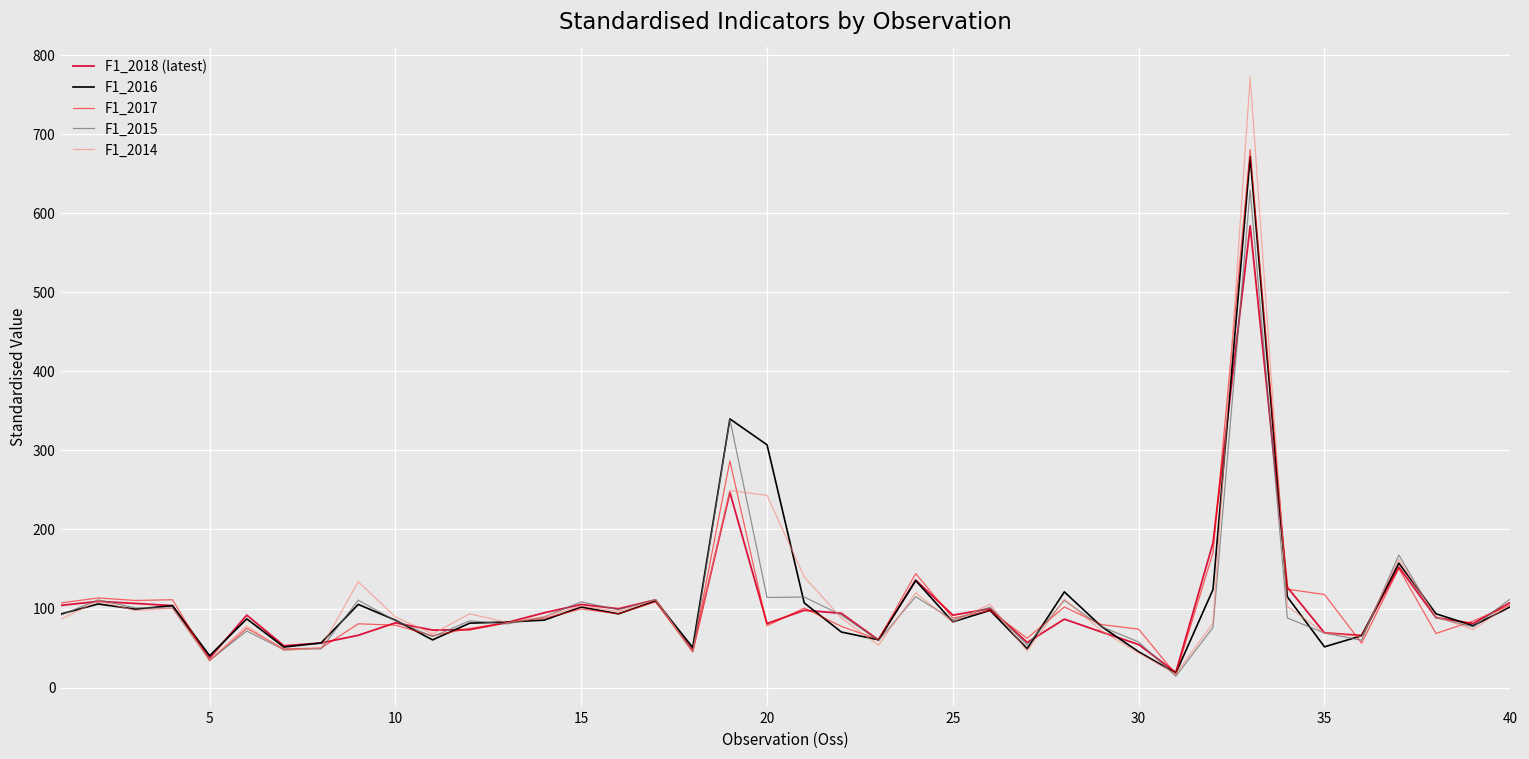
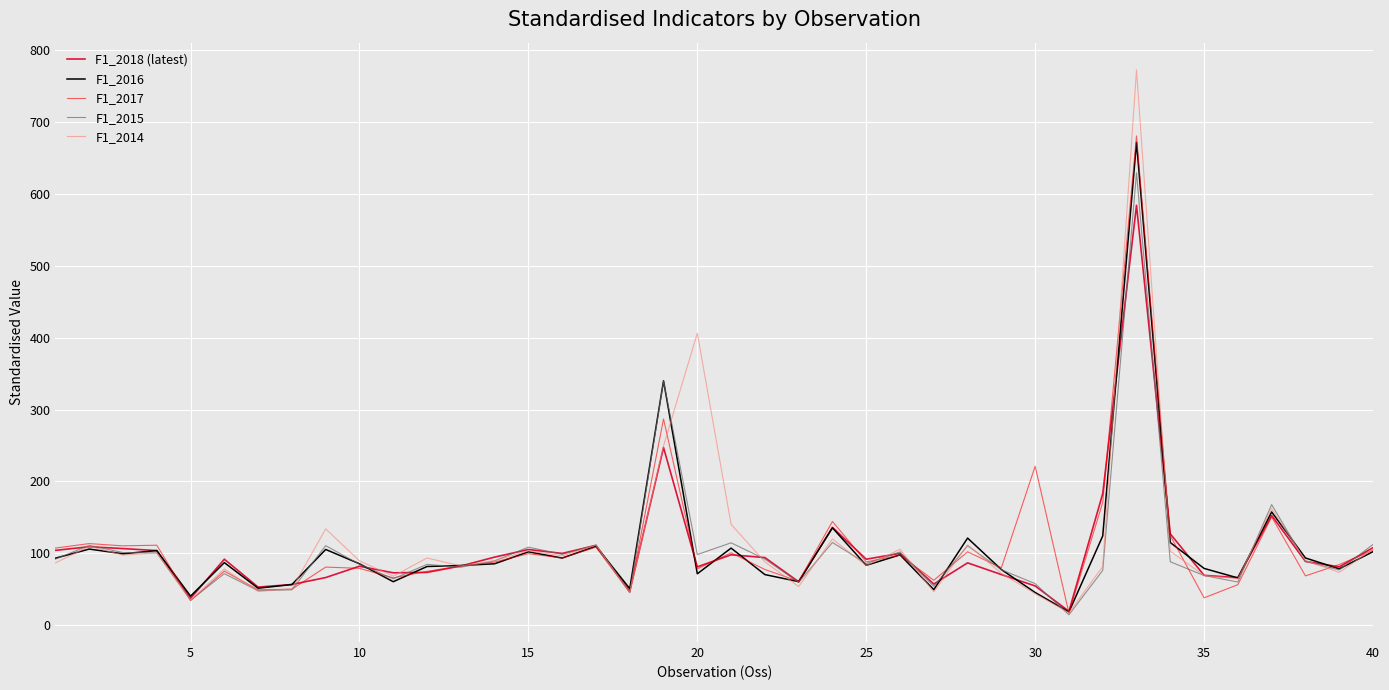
  {
    "F1_2018 (latest)": {
      "25": 90
    },
    "F1_2016": {
-     "20": 310,
-     "35": 50
+     "20": 70,
+     "35": 80
    },
    "F1_2017": {
-     "30": 70,
-     "35": 120
+     "30": 220,
+     "35": 40
    },
    "F1_2015": {
-     "20": 110,
+     "20": 100,
      "40": 110
    },
    "F1_2014": {
      "10": 90,
-     "20": 240
+     "20": 410
    }
  }
